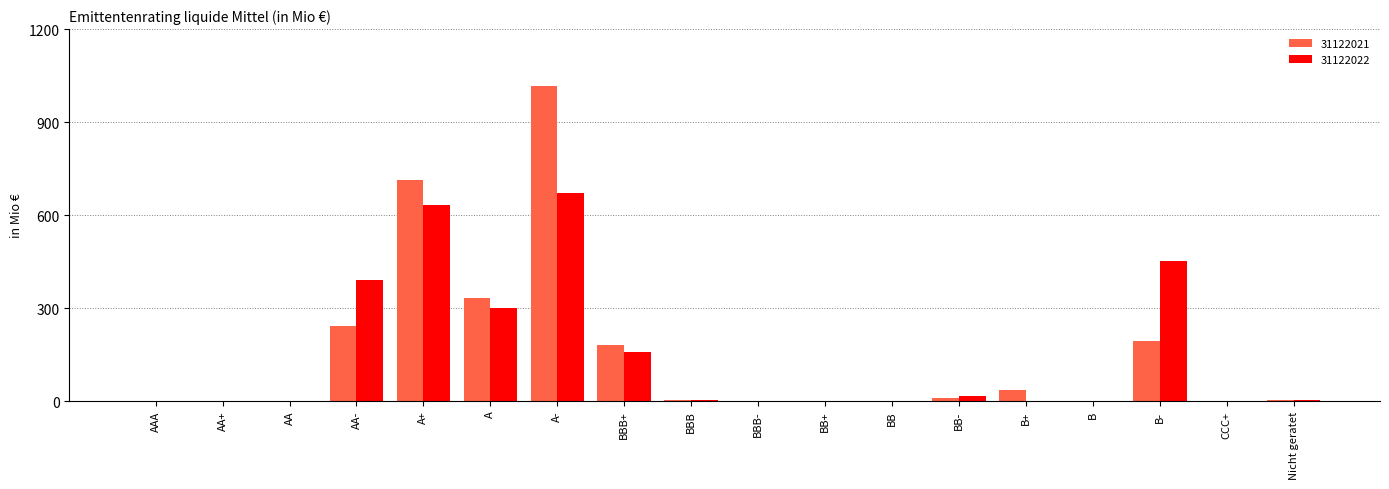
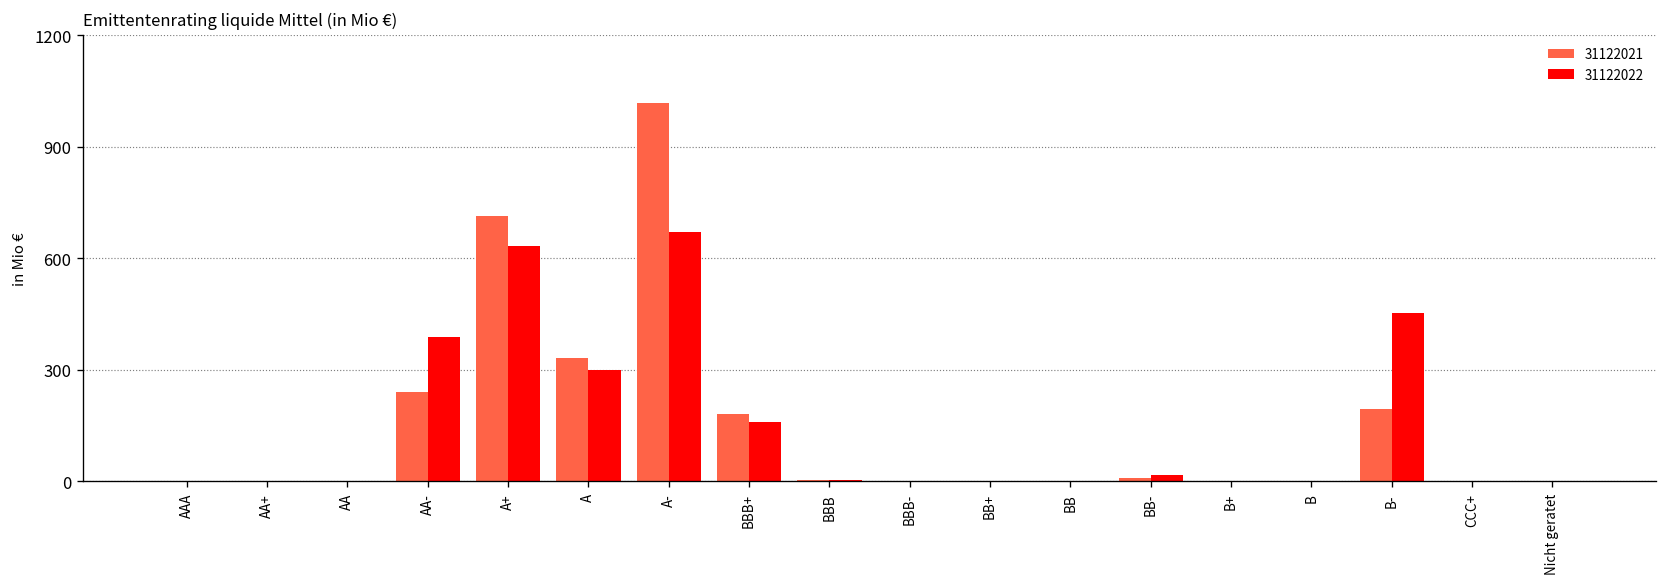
  {
    "31122021": {
      "AAA": 0,
      "AA+": 0,
      "AA": 0,
      "AA-": 240,
      "A+": 710,
      "A": 330,
      "A-": 1020,
      "BBB+": 180,
      "BB+": 0,
      "BB": 0,
      "BB-": 10,
-     "B+": 40,
+     "B+": 0,
      "B-": 190,
      "CCC+": 0
    },
    "31122022": {
      "AAA": 0,
      "AA+": 0,
      "AA": 0,
      "AA-": 390,
      "A+": 630,
      "A": 300,
      "A-": 670,
      "BBB+": 160,
      "BB+": 0,
      "BB": 0,
      "BB-": 20,
      "B+": 0,
      "B": 0,
      "B-": 450,
      "CCC+": 0
    }
  }
